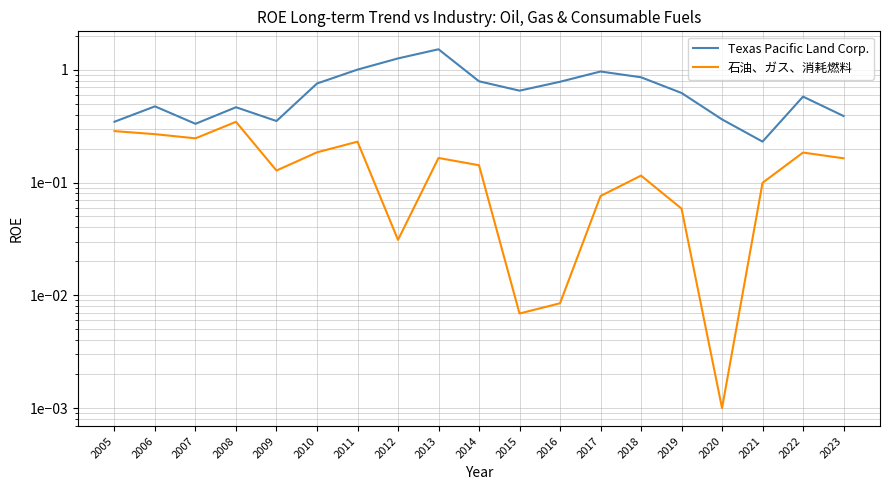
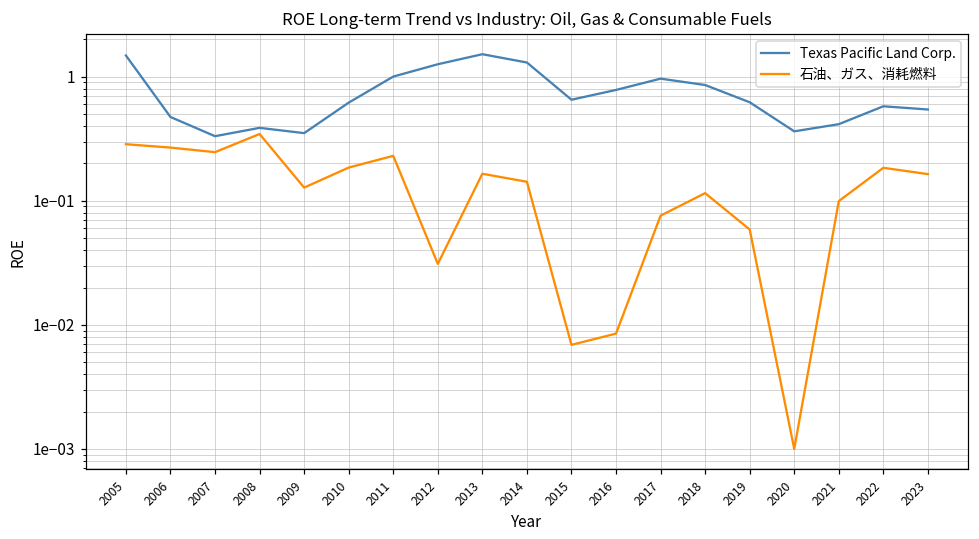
  {
    "Texas Pacific Land Corp.": {
-     "2005": 0.35,
+     "2005": 1.5,
      "2006": 0.47,
      "2007": 0.33,
-     "2008": 0.47,
+     "2008": 0.39,
      "2009": 0.35,
-     "2010": 0.8,
+     "2010": 0.6,
      "2011": 1.0,
      "2012": 1.3,
      "2013": 1.5,
-     "2014": 0.8,
+     "2014": 1.3,
      "2015": 0.7,
      "2016": 0.8,
      "2017": 1.0,
      "2018": 0.9,
      "2019": 0.6,
      "2020": 0.36,
-     "2021": 0.23,
+     "2021": 0.41,
      "2022": 0.6,
-     "2023": 0.39
+     "2023": 0.5
    },
    "石油、ガス、消耗燃料": {
      "2005": 0.29,
      "2006": 0.27,
      "2007": 0.25,
      "2008": 0.35,
      "2009": 0.13,
      "2010": 0.19,
      "2011": 0.23,
      "2012": 0.03,
      "2013": 0.17,
      "2014": 0.14,
      "2015": 0.007,
      "2016": 0.009,
      "2017": 0.08,
      "2018": 0.12,
      "2019": 0.06,
      "2020": 0.0010,
      "2021": 0.10,
      "2022": 0.18,
      "2023": 0.16
    }
  }
